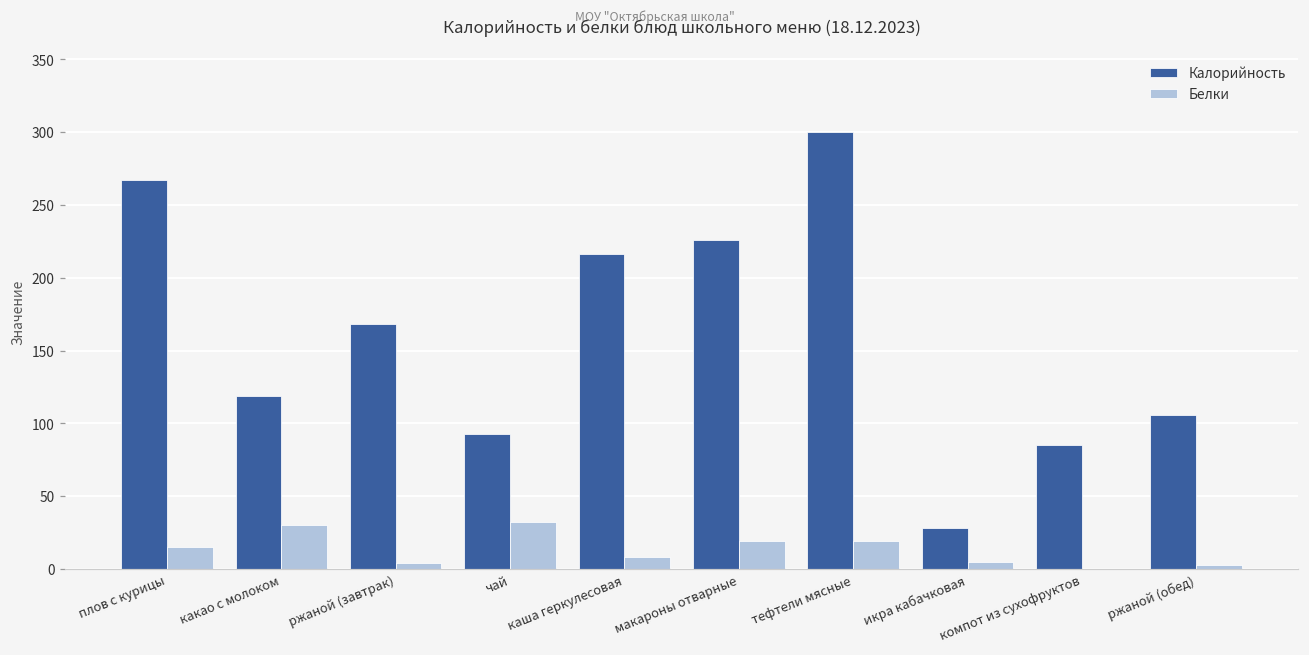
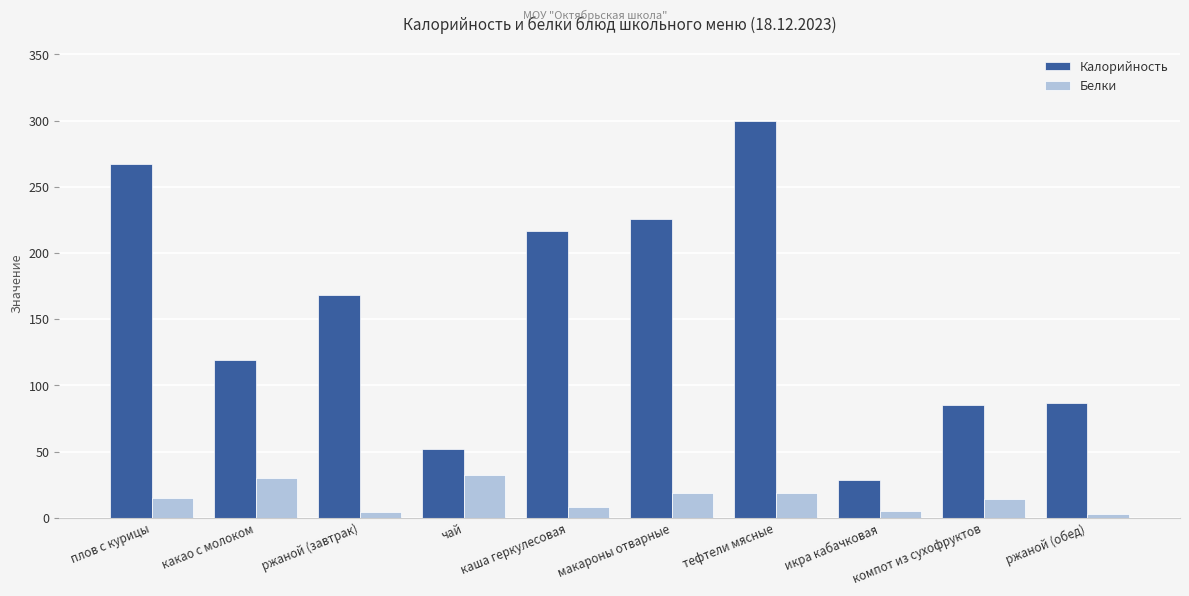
  {
    "Калорийность": {
      "плов с курицы": 267,
      "какао с молоком": 119,
      "ржаной (завтрак)": 168,
-     "чай": 93,
+     "чай": 52,
      "каша геркулесовая": 216,
      "макароны отварные": 226,
      "тефтели мясные": 300,
      "икра кабачковая": 28,
      "компот из сухофруктов": 85,
-     "ржаной (обед)": 106
+     "ржаной (обед)": 87
    },
    "Белки": {
      "плов с курицы": 15,
      "какао с молоком": 30,
      "ржаной (завтрак)": 4,
      "чай": 32,
      "каша геркулесовая": 8,
      "макароны отварные": 19,
      "тефтели мясные": 19,
      "икра кабачковая": 5,
-     "компот из сухофруктов": 0,
+     "компот из сухофруктов": 14,
      "ржаной (обед)": 3
    }
  }
